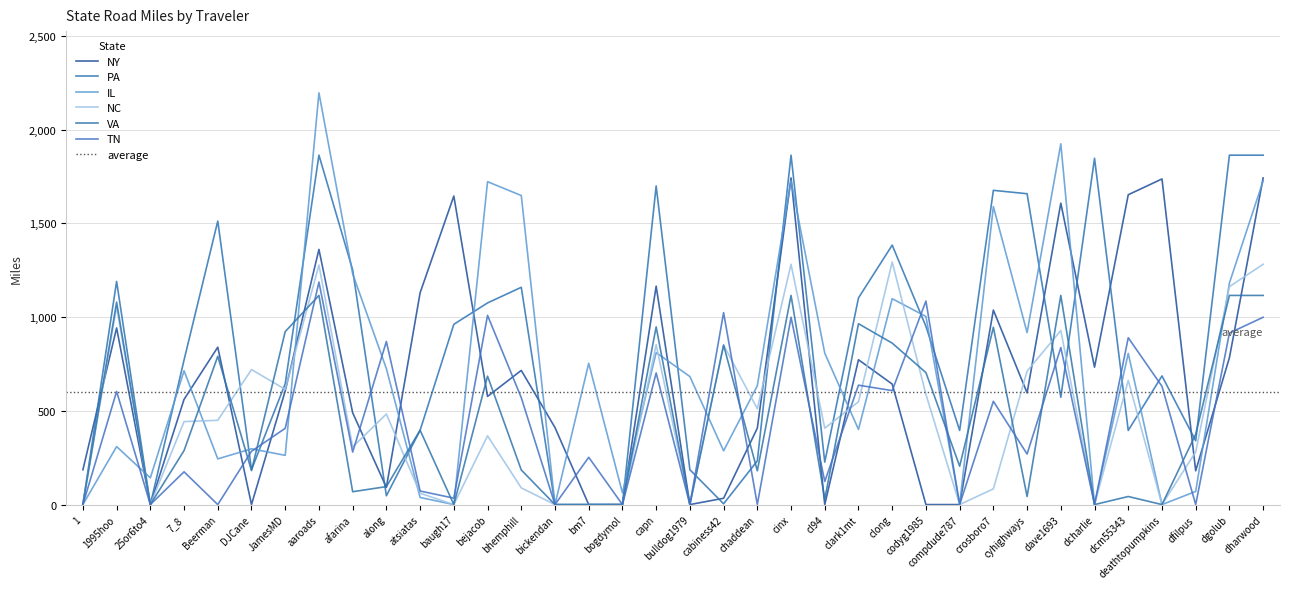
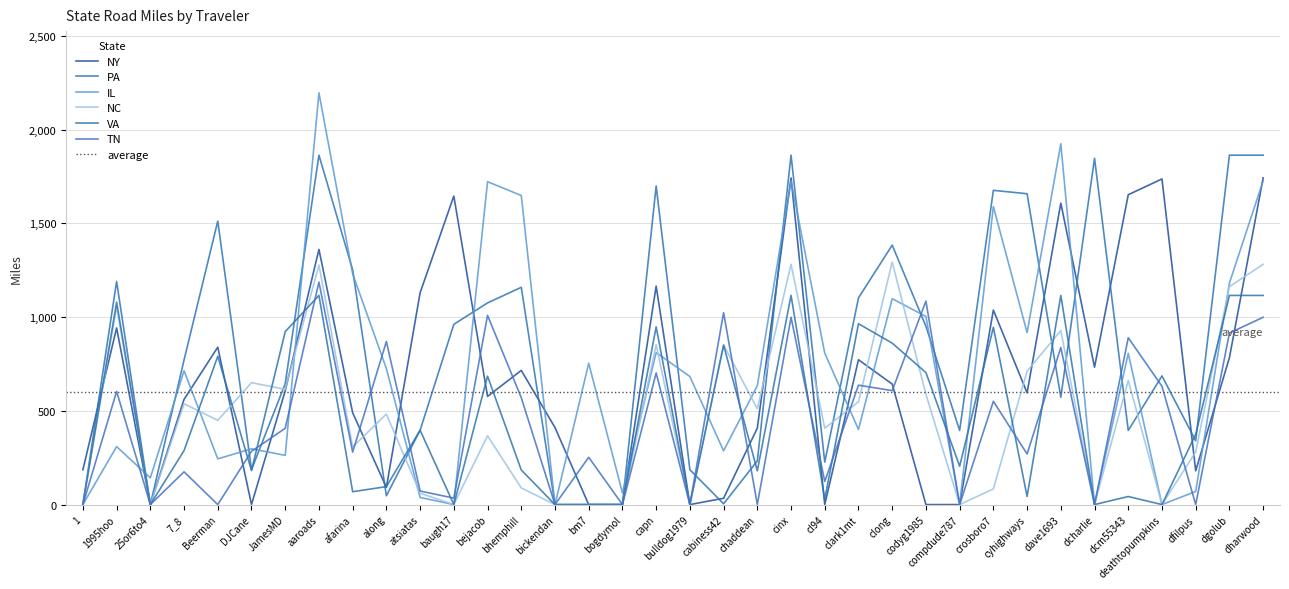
  {
    "NC": {
      "1995hoo": "1,060",
-     "7_8": "440",
+     "7_8": "540",
      "Beerman": "450",
-     "DJCane": "720",
+     "DJCane": "650",
      "aaroads": "1,280",
      "afarina": "310",
      "along": "480",
      "bejacob": "370",
      "bhemphill": "90",
      "capn": "850",
      "chaddean": "510",
      "cinx": "1,280",
      "cl94": "410",
      "clark1mt": "550",
      "clong": "1,290",
      "codyg1985": "590",
      "crosboro7": "80",
      "cyhighways": "710",
      "dave1693": "930",
      "dcm55343": "660",
      "dfilpus": "280",
      "dgolub": "1,160",
      "dharwood": "1,280"
    }
  }
